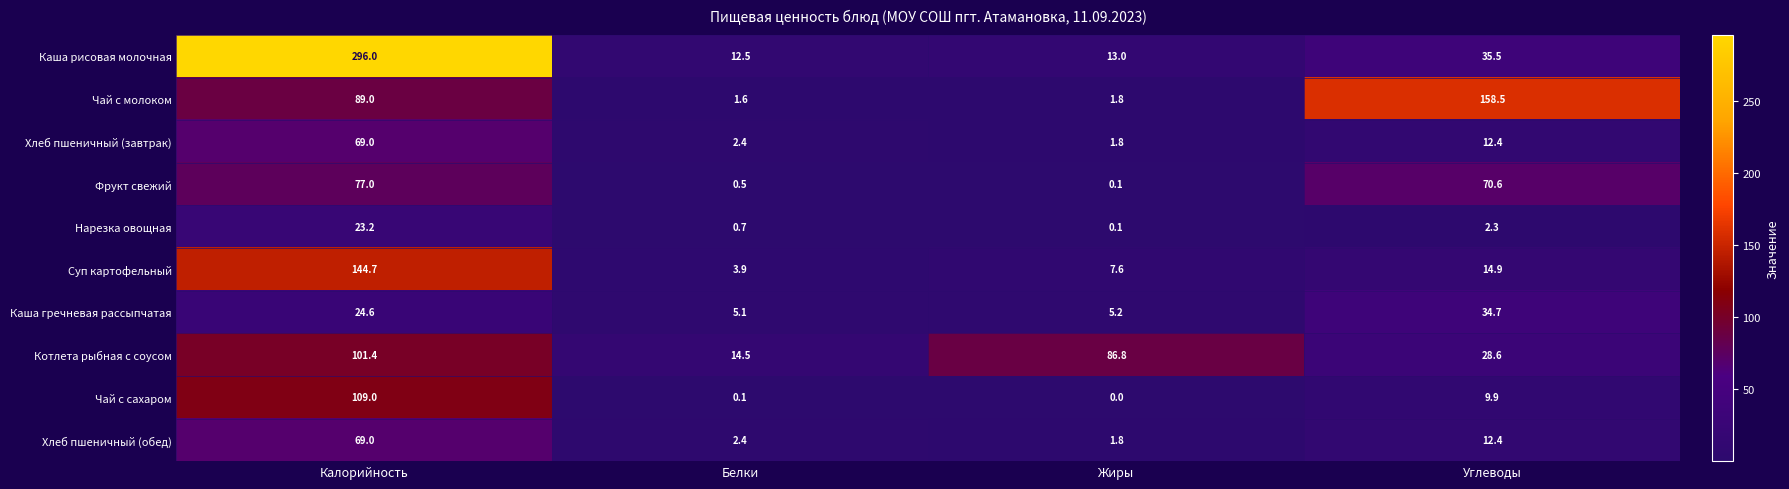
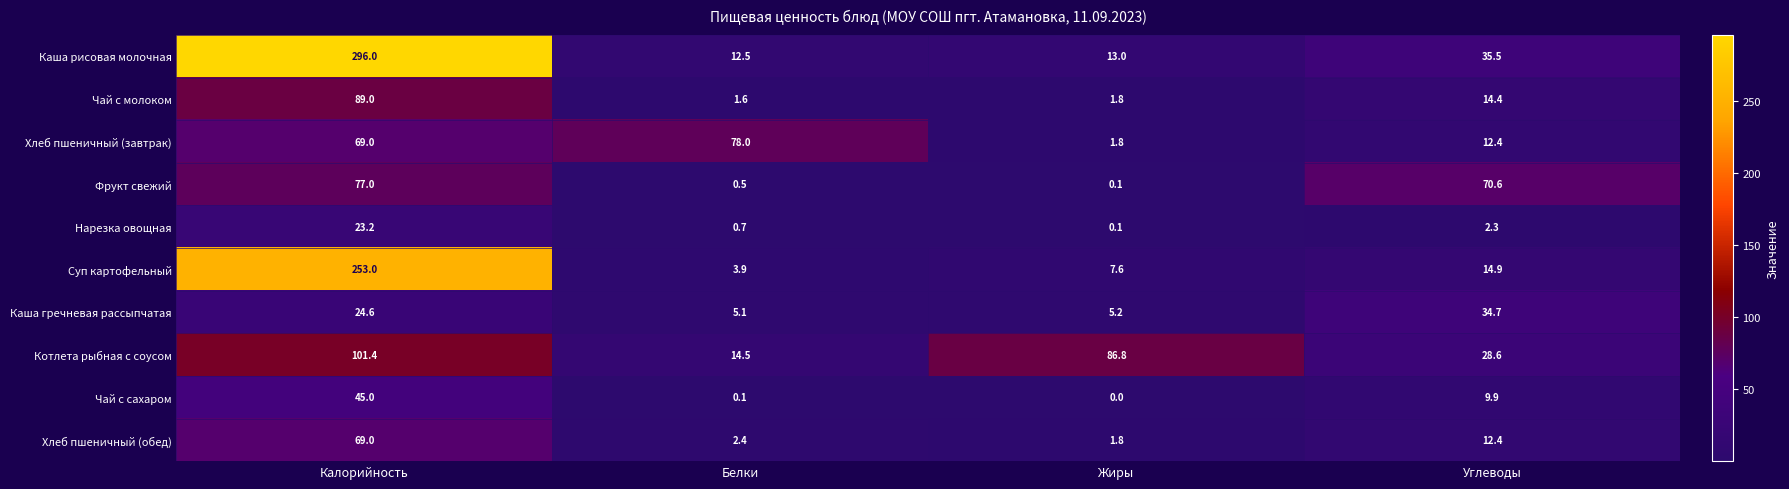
  {
    "Каша рисовая молочная": {
      "Калорийность": 296.0,
      "Белки": 12.5,
      "Жиры": 13.0,
      "Углеводы": 35.5
    },
    "Чай с молоком": {
      "Калорийность": 89.0,
      "Белки": 1.6,
      "Жиры": 1.8,
-     "Углеводы": 158.5
+     "Углеводы": 14.4
    },
    "Хлеб пшеничный (завтрак)": {
      "Калорийность": 69.0,
-     "Белки": 2.4,
+     "Белки": 78.0,
      "Жиры": 1.8,
      "Углеводы": 12.4
    },
    "Фрукт свежий": {
      "Калорийность": 77.0,
      "Белки": 0.5,
      "Жиры": 0.1,
      "Углеводы": 70.6
    },
    "Нарезка овощная": {
      "Калорийность": 23.2,
      "Белки": 0.7,
      "Жиры": 0.1,
      "Углеводы": 2.3
    },
    "Суп картофельный": {
-     "Калорийность": 144.7,
+     "Калорийность": 253.0,
      "Белки": 3.9,
      "Жиры": 7.6,
      "Углеводы": 14.9
    },
    "Каша гречневая рассыпчатая": {
      "Калорийность": 24.6,
      "Белки": 5.1,
      "Жиры": 5.2,
      "Углеводы": 34.7
    },
    "Котлета рыбная с соусом": {
      "Калорийность": 101.4,
      "Белки": 14.5,
      "Жиры": 86.8,
      "Углеводы": 28.6
    },
    "Чай с сахаром": {
-     "Калорийность": 109.0,
+     "Калорийность": 45.0,
      "Белки": 0.1,
      "Жиры": 0.0,
      "Углеводы": 9.9
    },
    "Хлеб пшеничный (обед)": {
      "Калорийность": 69.0,
      "Белки": 2.4,
      "Жиры": 1.8,
      "Углеводы": 12.4
    }
  }
